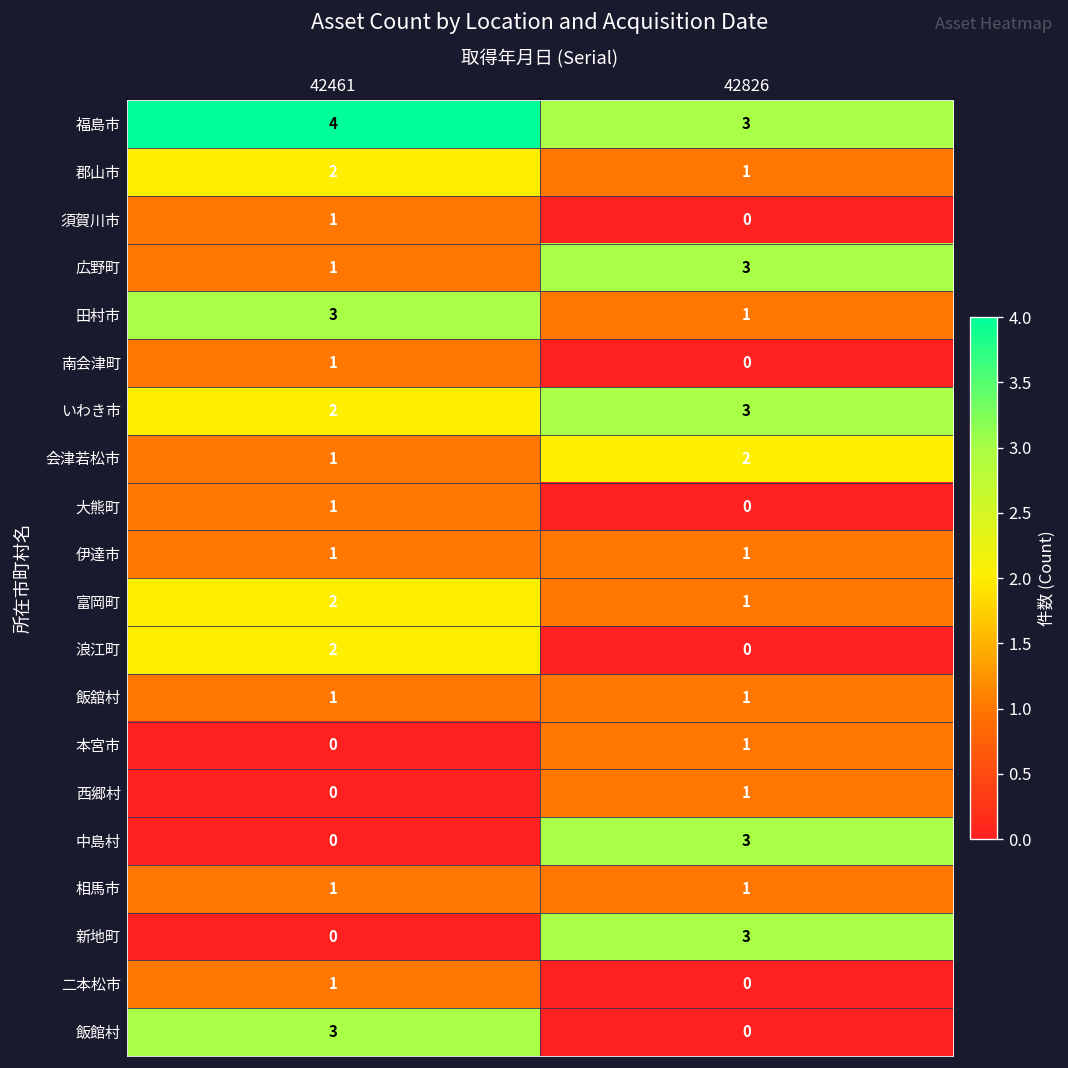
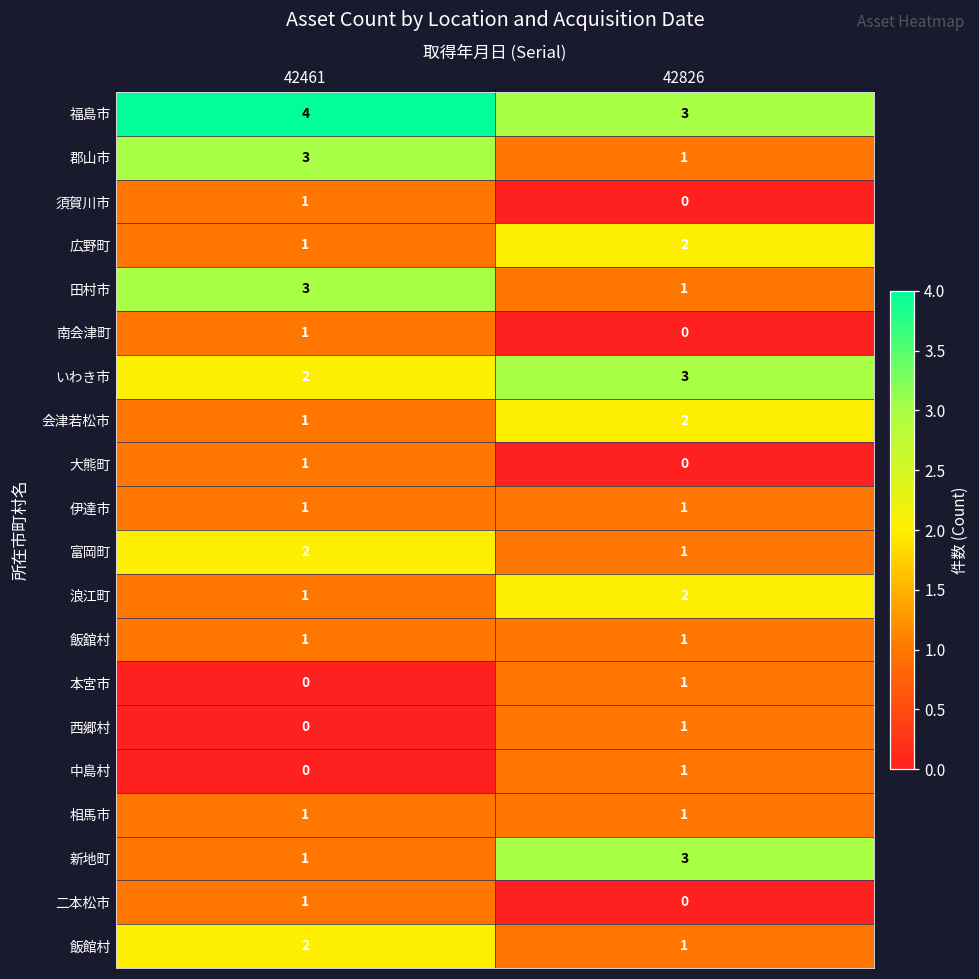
  {
    "福島市": {
      "42461": 4,
      "42826": 3
    },
    "郡山市": {
-     "42461": 2,
+     "42461": 3,
      "42826": 1
    },
    "須賀川市": {
      "42461": 1,
      "42826": 0
    },
    "広野町": {
      "42461": 1,
-     "42826": 3
+     "42826": 2
    },
    "田村市": {
      "42461": 3,
      "42826": 1
    },
    "南会津町": {
      "42461": 1,
      "42826": 0
    },
    "いわき市": {
      "42461": 2,
      "42826": 3
    },
    "会津若松市": {
      "42461": 1,
      "42826": 2
    },
    "大熊町": {
      "42461": 1,
      "42826": 0
    },
    "伊達市": {
      "42461": 1,
      "42826": 1
    },
    "富岡町": {
      "42461": 2,
      "42826": 1
    },
    "浪江町": {
-     "42461": 2,
-     "42826": 0
+     "42461": 1,
+     "42826": 2
    },
    "飯舘村": {
      "42461": 1,
      "42826": 1
    },
    "本宮市": {
      "42461": 0,
      "42826": 1
    },
    "西郷村": {
      "42461": 0,
      "42826": 1
    },
    "中島村": {
      "42461": 0,
-     "42826": 3
+     "42826": 1
    },
    "相馬市": {
      "42461": 1,
      "42826": 1
    },
    "新地町": {
-     "42461": 0,
+     "42461": 1,
      "42826": 3
    },
    "二本松市": {
      "42461": 1,
      "42826": 0
    },
    "飯館村": {
-     "42461": 3,
-     "42826": 0
+     "42461": 2,
+     "42826": 1
    }
  }
